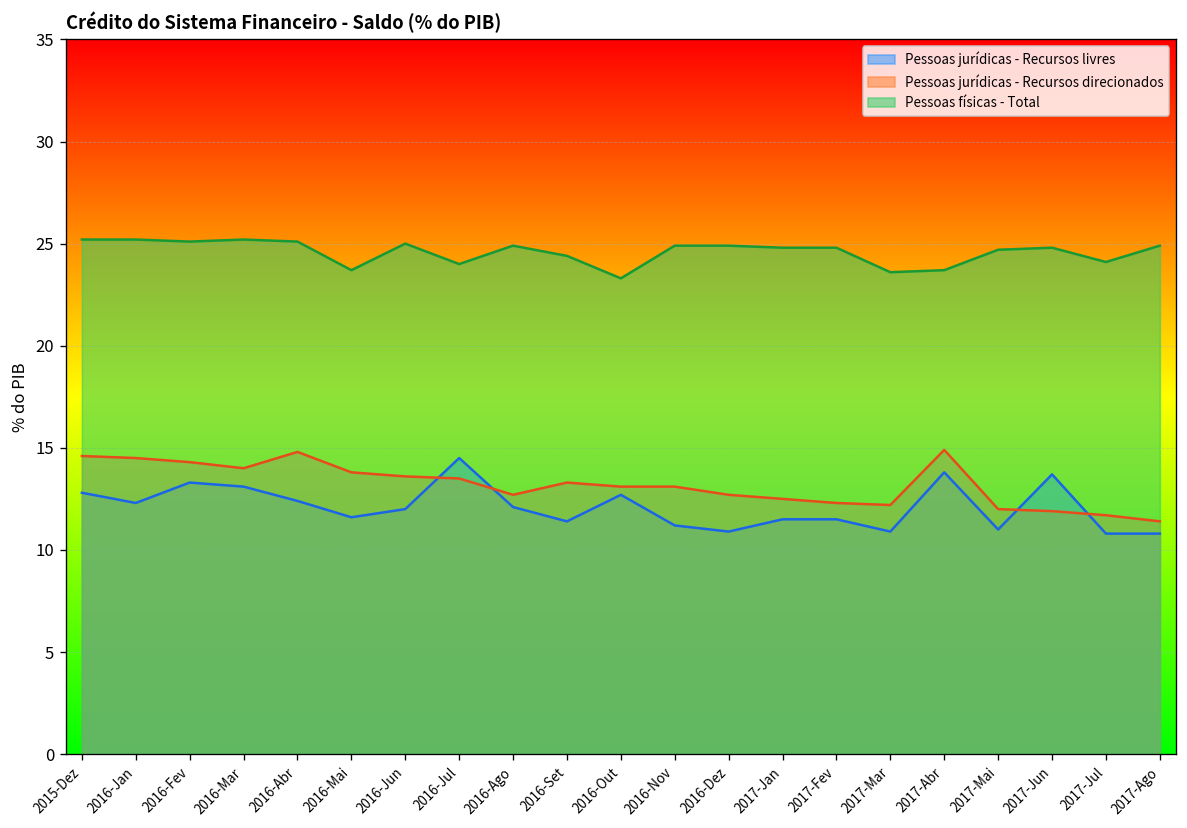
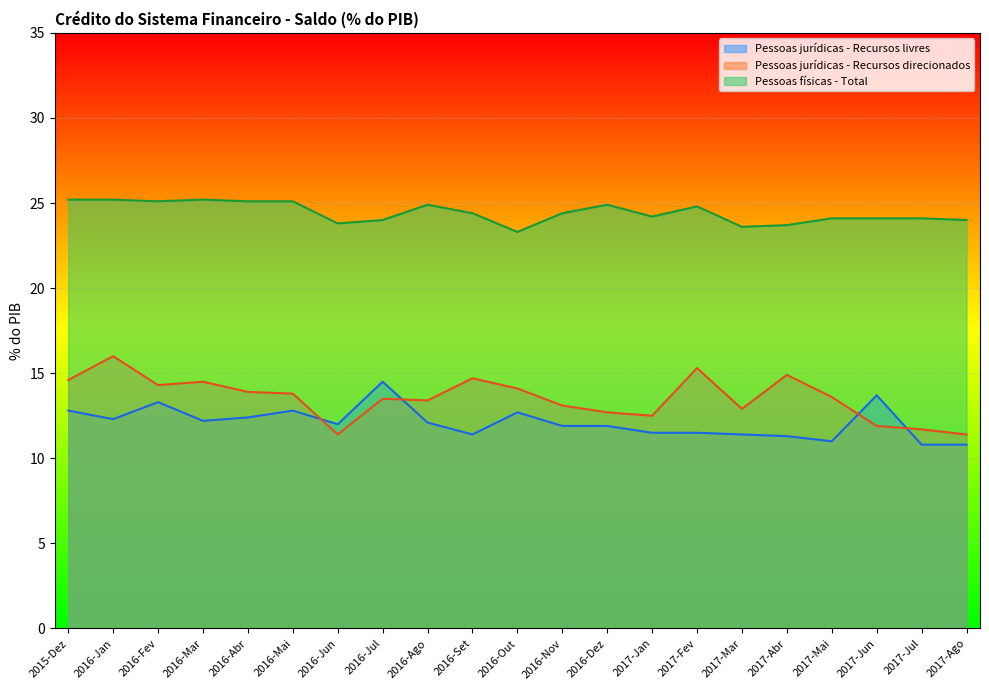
  {
    "Pessoas jurídicas - Recursos livres": {
      "2015-Dez": 12.8,
      "2016-Jan": 12.3,
      "2016-Fev": 13.3,
-     "2016-Mar": 13.1,
+     "2016-Mar": 12.2,
      "2016-Abr": 12.4,
-     "2016-Mai": 11.6,
+     "2016-Mai": 12.8,
      "2016-Jun": 12.0,
      "2016-Jul": 14.5,
      "2016-Ago": 12.1,
      "2016-Set": 11.4,
      "2016-Out": 12.7,
-     "2016-Nov": 11.2,
-     "2016-Dez": 10.9,
+     "2016-Nov": 11.9,
+     "2016-Dez": 11.9,
      "2017-Jan": 11.5,
      "2017-Fev": 11.5,
-     "2017-Mar": 10.9,
-     "2017-Abr": 13.8,
+     "2017-Mar": 11.4,
+     "2017-Abr": 11.3,
      "2017-Mai": 11.0,
      "2017-Jun": 13.7,
      "2017-Jul": 10.8,
      "2017-Ago": 10.8
    },
    "Pessoas jurídicas - Recursos direcionados": {
      "2015-Dez": 14.6,
-     "2016-Jan": 14.5,
+     "2016-Jan": 16.0,
      "2016-Fev": 14.3,
-     "2016-Mar": 14.0,
-     "2016-Abr": 14.8,
+     "2016-Mar": 14.5,
+     "2016-Abr": 13.9,
      "2016-Mai": 13.8,
-     "2016-Jun": 13.6,
+     "2016-Jun": 11.4,
      "2016-Jul": 13.5,
-     "2016-Ago": 12.7,
-     "2016-Set": 13.3,
-     "2016-Out": 13.1,
+     "2016-Ago": 13.4,
+     "2016-Set": 14.7,
+     "2016-Out": 14.1,
      "2016-Nov": 13.1,
      "2016-Dez": 12.7,
      "2017-Jan": 12.5,
-     "2017-Fev": 12.3,
-     "2017-Mar": 12.2,
+     "2017-Fev": 15.3,
+     "2017-Mar": 12.9,
      "2017-Abr": 14.9,
-     "2017-Mai": 12.0,
+     "2017-Mai": 13.6,
      "2017-Jun": 11.9,
      "2017-Jul": 11.7,
      "2017-Ago": 11.4
    },
    "Pessoas físicas - Total": {
      "2015-Dez": 25.2,
      "2016-Jan": 25.2,
      "2016-Fev": 25.1,
      "2016-Mar": 25.2,
      "2016-Abr": 25.1,
-     "2016-Mai": 23.7,
-     "2016-Jun": 25.0,
+     "2016-Mai": 25.1,
+     "2016-Jun": 23.8,
      "2016-Jul": 24.0,
      "2016-Ago": 24.9,
      "2016-Set": 24.4,
      "2016-Out": 23.3,
-     "2016-Nov": 24.9,
+     "2016-Nov": 24.4,
      "2016-Dez": 24.9,
-     "2017-Jan": 24.8,
+     "2017-Jan": 24.2,
      "2017-Fev": 24.8,
      "2017-Mar": 23.6,
      "2017-Abr": 23.7,
-     "2017-Mai": 24.7,
-     "2017-Jun": 24.8,
+     "2017-Mai": 24.1,
+     "2017-Jun": 24.1,
      "2017-Jul": 24.1,
-     "2017-Ago": 24.9
+     "2017-Ago": 24.0
    }
  }
